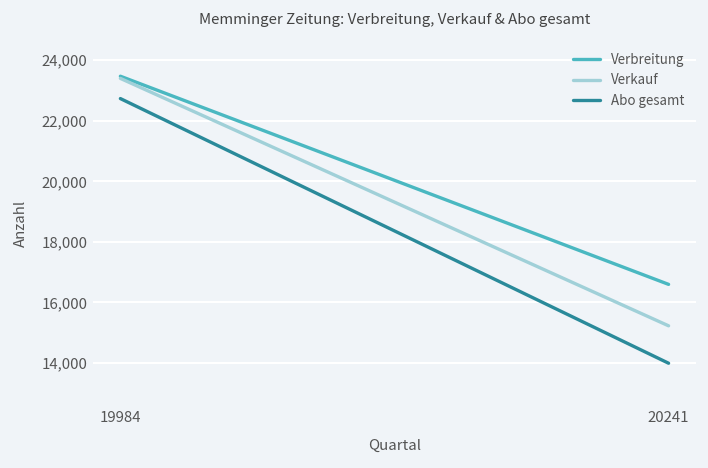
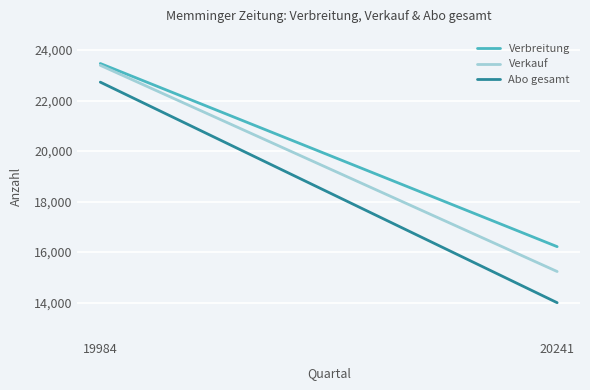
  {
    "Verbreitung": {
-     "20241": "16,600"
+     "20241": "16,200"
    },
    "Verkauf": {
      "20241": "15,200"
    },
    "Abo gesamt": {
      "19984": "22,700",
      "20241": "14,000"
    }
  }
